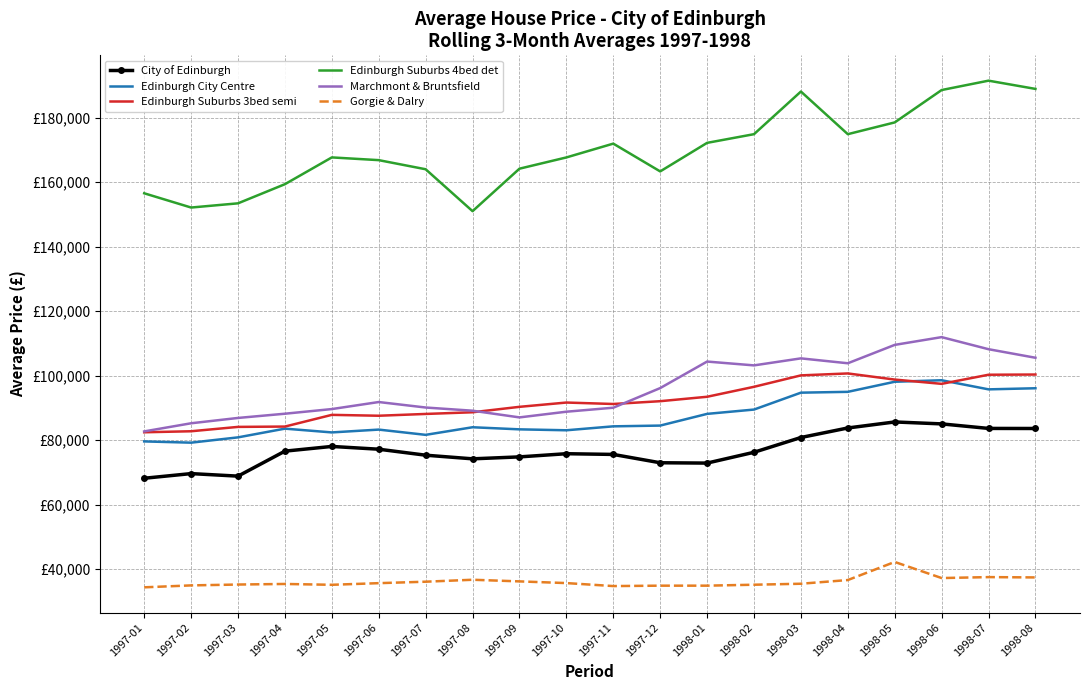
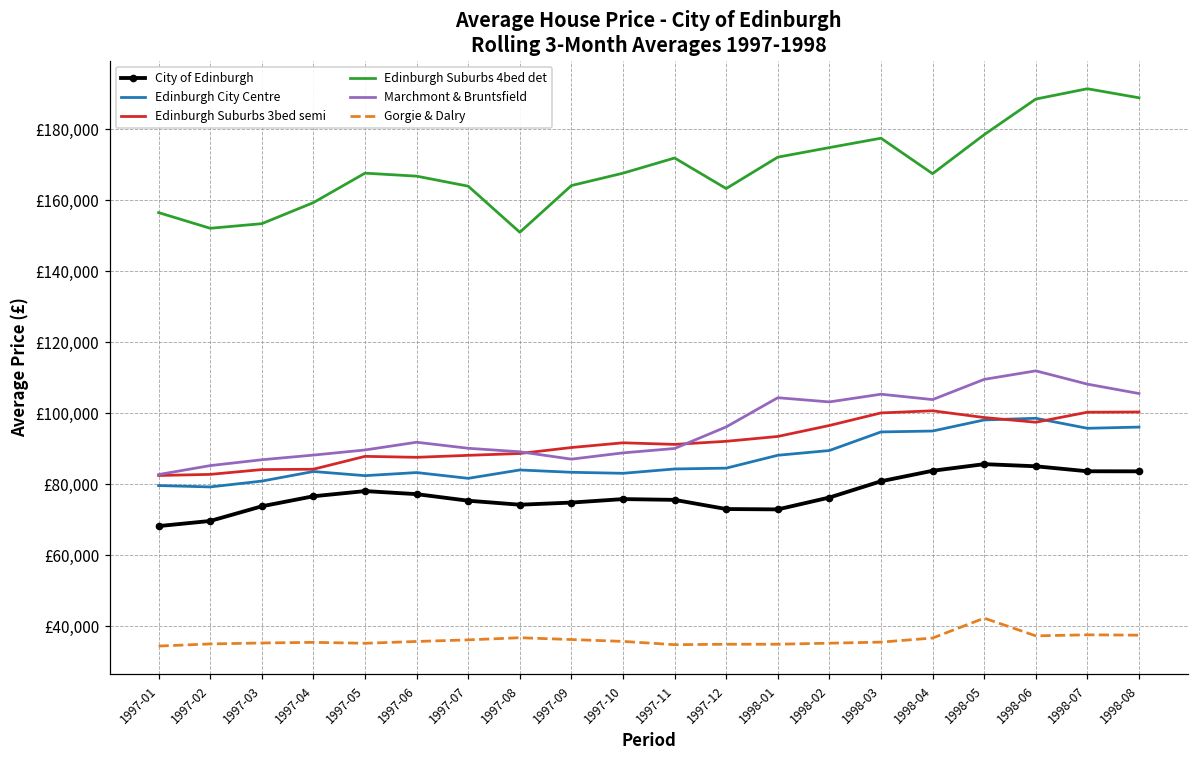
  {
    "City of Edinburgh": {
      "1997-01": "£68,000",
      "1997-02": "£70,000",
-     "1997-03": "£69,000",
+     "1997-03": "£74,000",
      "1997-04": "£77,000",
      "1997-05": "£78,000",
      "1997-06": "£77,000",
      "1997-07": "£75,000",
      "1997-08": "£74,000",
      "1997-09": "£75,000",
      "1997-10": "£76,000",
      "1997-11": "£76,000",
      "1997-12": "£73,000",
      "1998-01": "£73,000",
      "1998-02": "£76,000",
      "1998-03": "£81,000",
      "1998-04": "£84,000",
      "1998-05": "£86,000",
      "1998-06": "£85,000",
      "1998-07": "£84,000",
      "1998-08": "£84,000"
    },
    "Edinburgh City Centre": {
      "1997-01": "£80,000",
      "1997-02": "£79,000",
      "1997-03": "£81,000",
      "1997-05": "£82,000",
      "1997-06": "£83,000",
      "1997-07": "£82,000",
      "1997-08": "£84,000",
      "1997-09": "£83,000",
      "1997-10": "£83,000",
      "1997-11": "£84,000",
      "1997-12": "£85,000",
      "1998-01": "£88,000",
      "1998-02": "£89,000",
      "1998-03": "£95,000",
      "1998-04": "£95,000",
      "1998-06": "£99,000",
      "1998-07": "£96,000",
      "1998-08": "£96,000"
    },
    "Edinburgh Suburbs 3bed semi": {
      "1997-02": "£83,000",
      "1997-03": "£84,000",
      "1997-05": "£88,000",
      "1997-06": "£88,000",
      "1997-07": "£88,000",
      "1997-09": "£90,000",
      "1997-10": "£92,000",
      "1997-11": "£91,000",
      "1997-12": "£92,000",
      "1998-01": "£93,000",
      "1998-02": "£97,000",
      "1998-03": "£100,000",
      "1998-04": "£101,000",
      "1998-06": "£97,000",
      "1998-07": "£100,000",
      "1998-08": "£100,000"
    },
    "Edinburgh Suburbs 4bed det": {
      "1997-01": "£157,000",
      "1997-02": "£152,000",
      "1997-03": "£153,000",
      "1997-04": "£159,000",
      "1997-05": "£168,000",
      "1997-06": "£167,000",
      "1997-07": "£164,000",
      "1997-08": "£151,000",
      "1997-09": "£164,000",
      "1997-10": "£168,000",
      "1997-11": "£172,000",
      "1997-12": "£163,000",
      "1998-01": "£172,000",
      "1998-02": "£175,000",
-     "1998-03": "£188,000",
-     "1998-04": "£175,000",
+     "1998-03": "£177,000",
+     "1998-04": "£167,000",
      "1998-05": "£178,000",
      "1998-06": "£189,000",
      "1998-07": "£191,000",
      "1998-08": "£189,000"
    },
    "Marchmont & Bruntsfield": {
      "1997-02": "£85,000",
      "1997-03": "£87,000",
      "1997-04": "£88,000",
      "1997-05": "£90,000",
      "1997-06": "£92,000",
      "1997-07": "£90,000",
      "1997-09": "£87,000",
      "1997-10": "£89,000",
      "1997-11": "£90,000",
      "1997-12": "£96,000",
      "1998-01": "£104,000",
      "1998-02": "£103,000",
      "1998-03": "£105,000",
      "1998-04": "£104,000",
      "1998-05": "£110,000",
      "1998-06": "£112,000",
      "1998-07": "£108,000",
      "1998-08": "£106,000"
    },
    "Gorgie & Dalry": {
      "1997-01": "£34,000",
      "1997-02": "£35,000",
      "1997-03": "£35,000",
      "1997-04": "£35,000",
      "1997-05": "£35,000",
      "1997-06": "£36,000",
      "1997-07": "£36,000",
      "1997-08": "£37,000",
      "1997-09": "£36,000",
      "1997-10": "£36,000",
      "1997-11": "£35,000",
      "1997-12": "£35,000",
      "1998-01": "£35,000",
      "1998-02": "£35,000",
      "1998-03": "£36,000",
      "1998-04": "£37,000",
      "1998-05": "£42,000",
      "1998-06": "£37,000",
      "1998-07": "£38,000",
      "1998-08": "£37,000"
    }
  }
